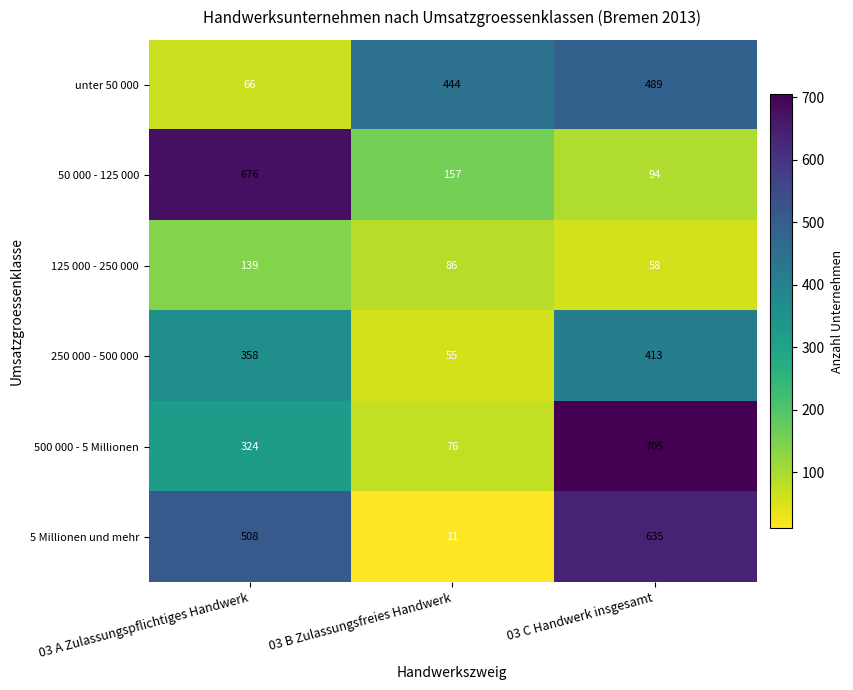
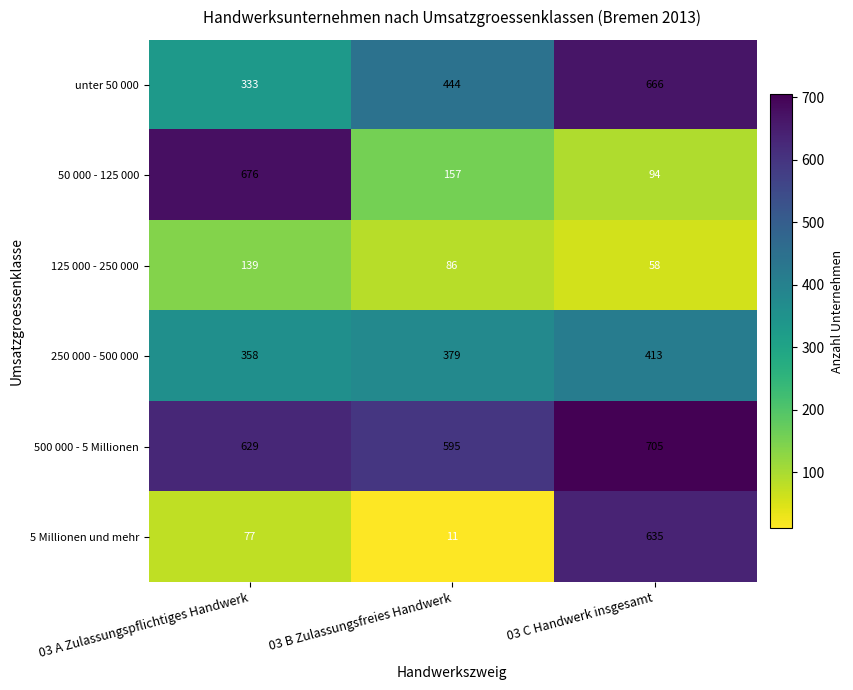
  {
    "unter 50 000": {
-     "03 A Zulassungspflichtiges Handwerk": 66,
+     "03 A Zulassungspflichtiges Handwerk": 333,
      "03 B Zulassungsfreies Handwerk": 444,
-     "03 C Handwerk insgesamt": 489
+     "03 C Handwerk insgesamt": 666
    },
    "50 000 - 125 000": {
      "03 A Zulassungspflichtiges Handwerk": 676,
      "03 B Zulassungsfreies Handwerk": 157,
      "03 C Handwerk insgesamt": 94
    },
    "125 000 - 250 000": {
      "03 A Zulassungspflichtiges Handwerk": 139,
      "03 B Zulassungsfreies Handwerk": 86,
      "03 C Handwerk insgesamt": 58
    },
    "250 000 - 500 000": {
      "03 A Zulassungspflichtiges Handwerk": 358,
-     "03 B Zulassungsfreies Handwerk": 55,
+     "03 B Zulassungsfreies Handwerk": 379,
      "03 C Handwerk insgesamt": 413
    },
    "500 000 - 5 Millionen": {
-     "03 A Zulassungspflichtiges Handwerk": 324,
-     "03 B Zulassungsfreies Handwerk": 76,
+     "03 A Zulassungspflichtiges Handwerk": 629,
+     "03 B Zulassungsfreies Handwerk": 595,
      "03 C Handwerk insgesamt": 705
    },
    "5 Millionen und mehr": {
-     "03 A Zulassungspflichtiges Handwerk": 508,
+     "03 A Zulassungspflichtiges Handwerk": 77,
      "03 B Zulassungsfreies Handwerk": 11,
      "03 C Handwerk insgesamt": 635
    }
  }
